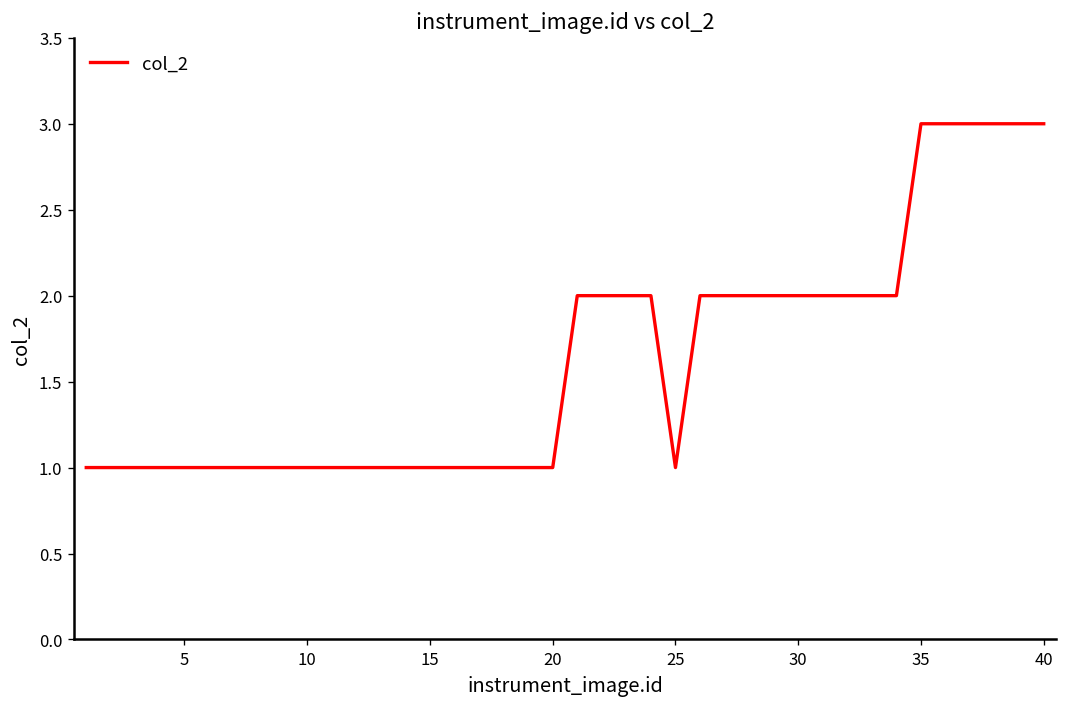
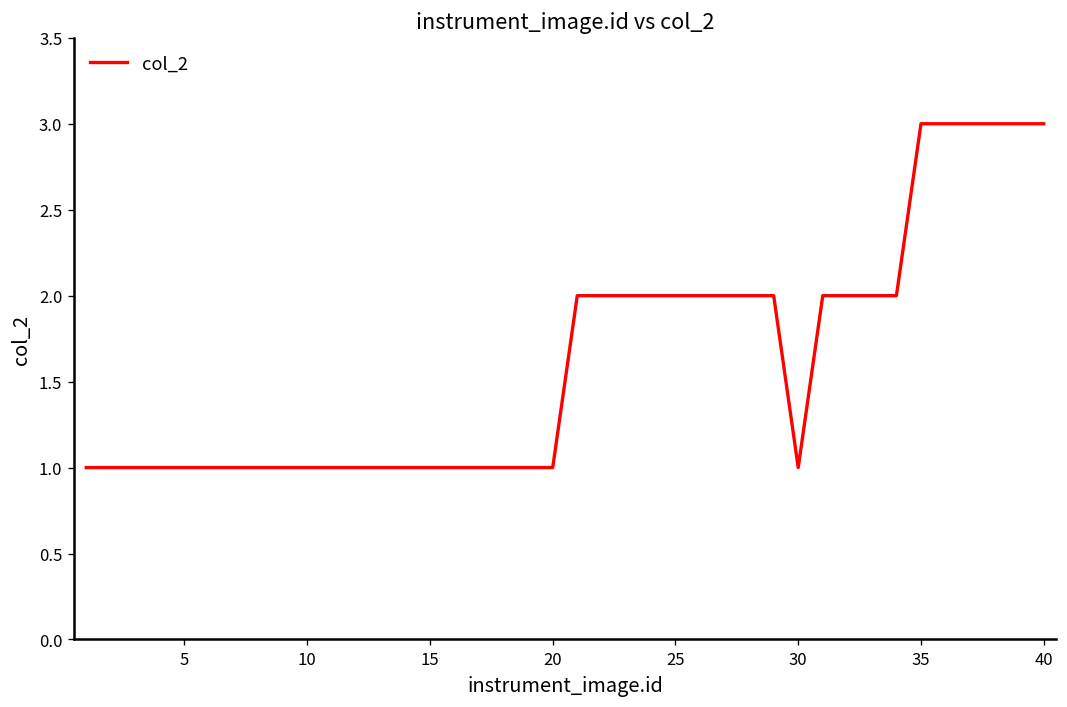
  {
    "5": 1,
    "10": 1,
    "15": 1,
    "20": 1,
-   "25": 1,
-   "30": 2,
+   "25": 2,
+   "30": 1,
    "35": 3,
    "40": 3
  }
